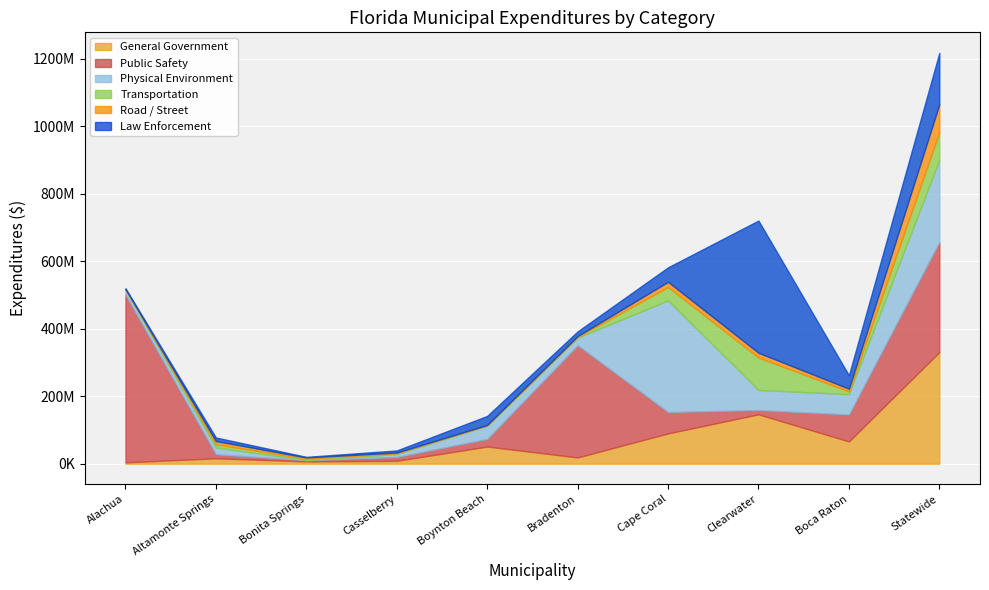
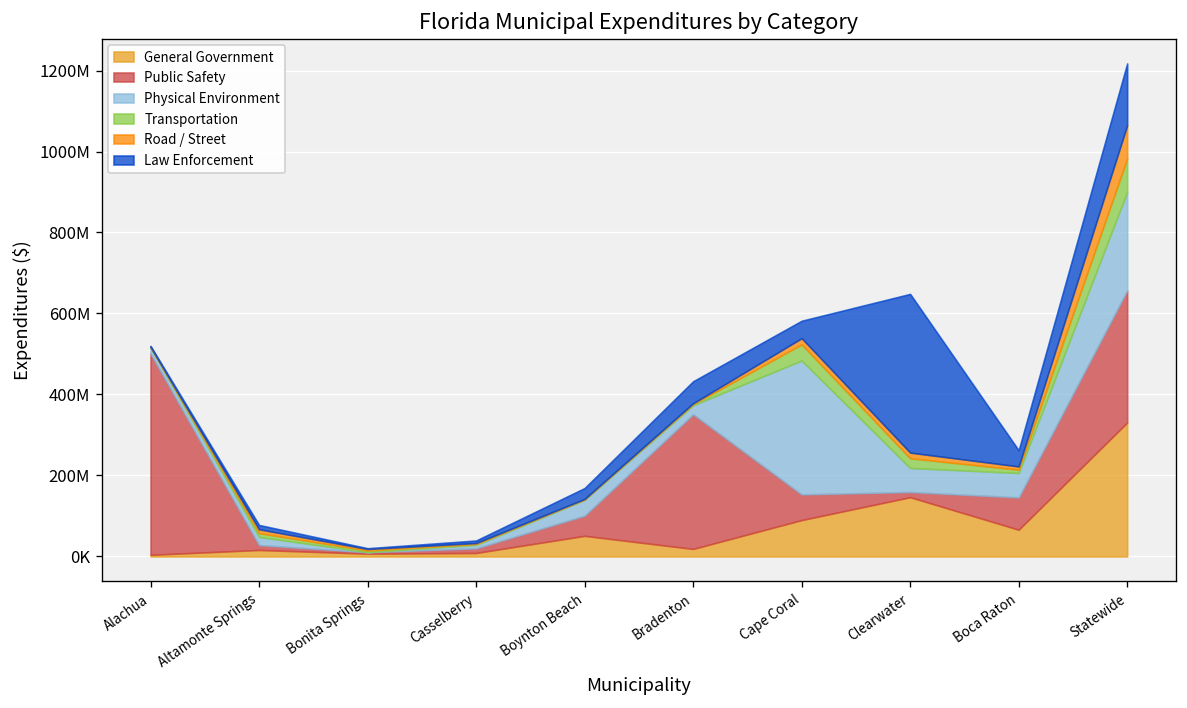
  {
    "Public Safety": {
      "Alachua": 500000000,
      "Altamonte Springs": 10000000,
      "Casselberry": 10000000,
-     "Boynton Beach": 20000000,
+     "Boynton Beach": 50000000,
      "Bradenton": 330000000,
      "Cape Coral": 60000000,
      "Clearwater": 10000000,
      "Boca Raton": 80000000,
      "Statewide": 330000000
    },
    "Physical Environment": {
      "Altamonte Springs": 20000000,
      "Cape Coral": 330000000,
      "Clearwater": 60000000,
      "Boca Raton": 60000000,
      "Statewide": 240000000
    },
    "Transportation": {
      "Altamonte Springs": 10000000,
      "Cape Coral": 40000000,
-     "Clearwater": 100000000,
+     "Clearwater": 20000000,
      "Boca Raton": 10000000,
      "Statewide": 80000000
    },
    "Law Enforcement": {
      "Altamonte Springs": 10000000,
      "Boynton Beach": 30000000,
-     "Bradenton": 10000000,
+     "Bradenton": 50000000,
      "Cape Coral": 40000000,
      "Clearwater": 390000000,
      "Boca Raton": 40000000,
      "Statewide": 150000000
    }
  }
